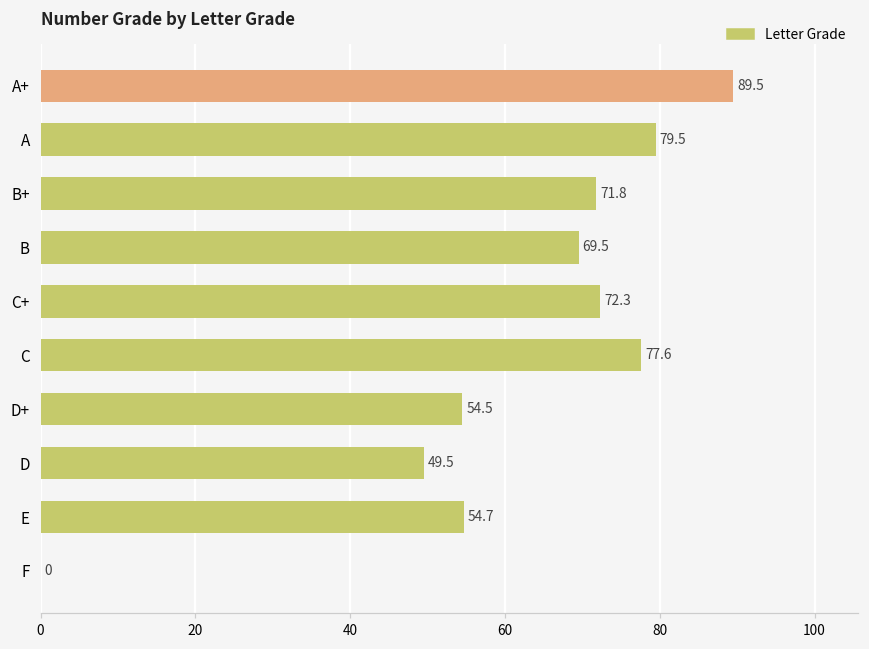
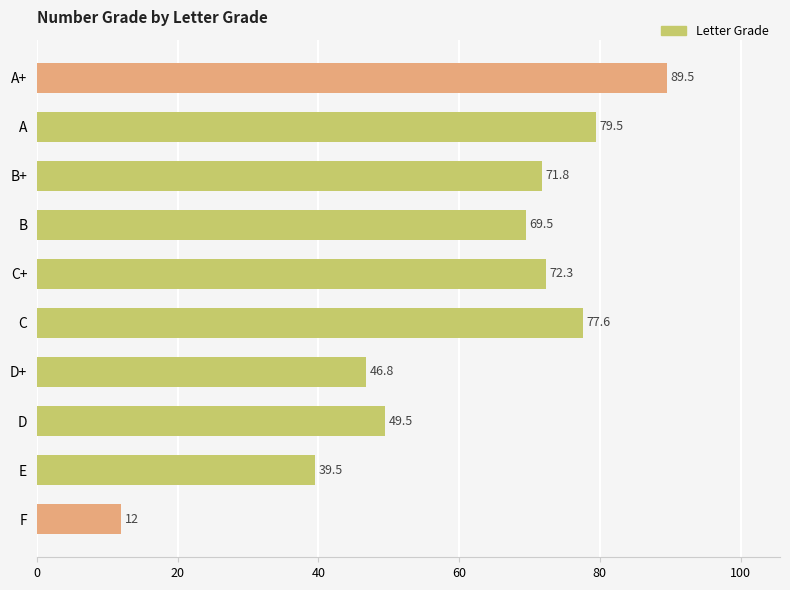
  {
    "A+": 89.5,
    "A": 79.5,
    "B+": 71.8,
    "B": 69.5,
    "C+": 72.3,
    "C": 77.6,
-   "D+": 54.5,
+   "D+": 46.8,
    "D": 49.5,
-   "E": 54.7,
-   "F": 0
+   "E": 39.5,
+   "F": 12
  }
